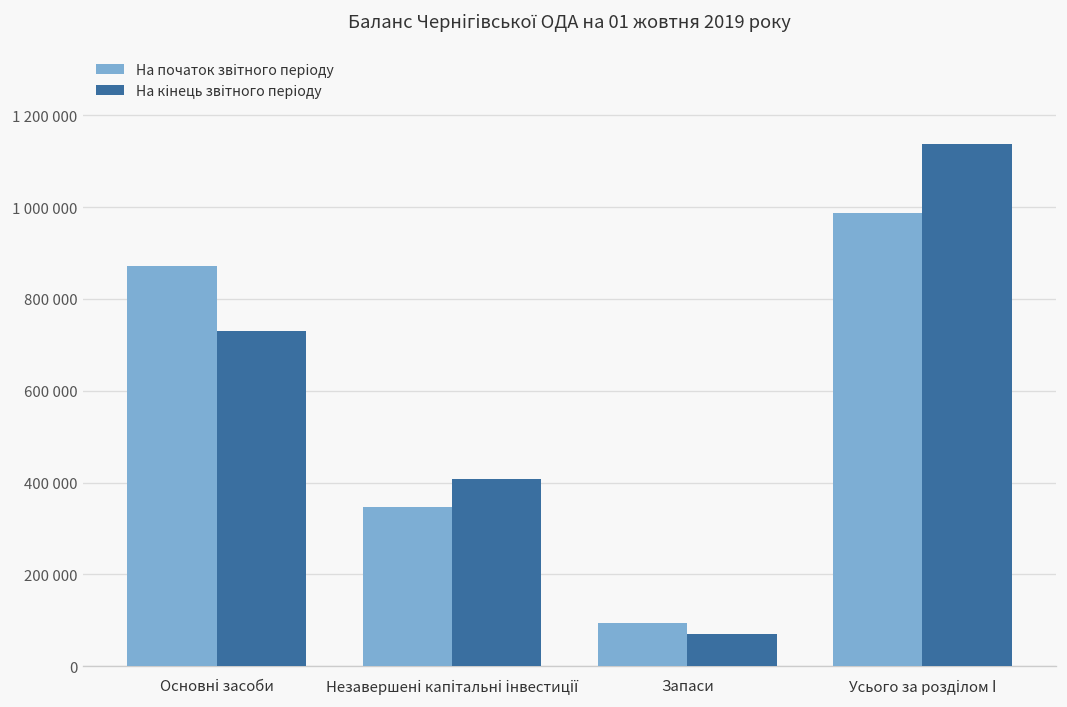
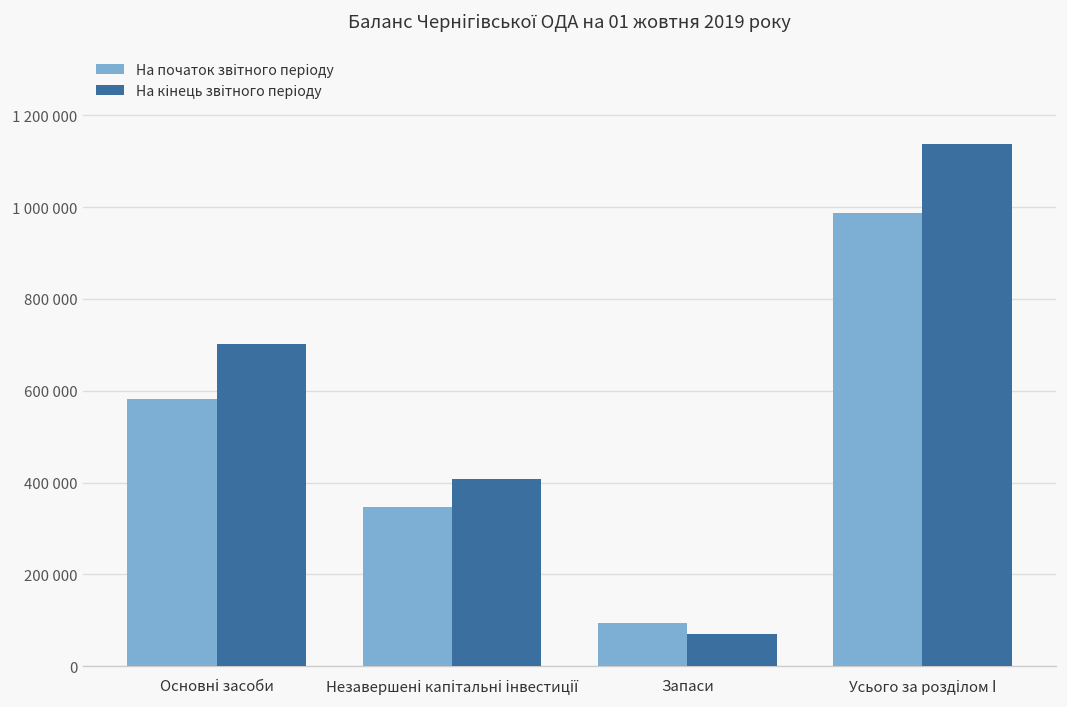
  {
    "На початок звітного періоду": {
-     "Основні засоби": 870000,
+     "Основні засоби": 580000,
      "Незавершені капітальні інвестиції": 350000,
      "Запаси": 90000,
      "Усього за розділом І": 990000
    },
    "На кінець звітного періоду": {
-     "Основні засоби": 730000,
+     "Основні засоби": 700000,
      "Незавершені капітальні інвестиції": 410000,
      "Запаси": 70000,
      "Усього за розділом І": 1140000
    }
  }
